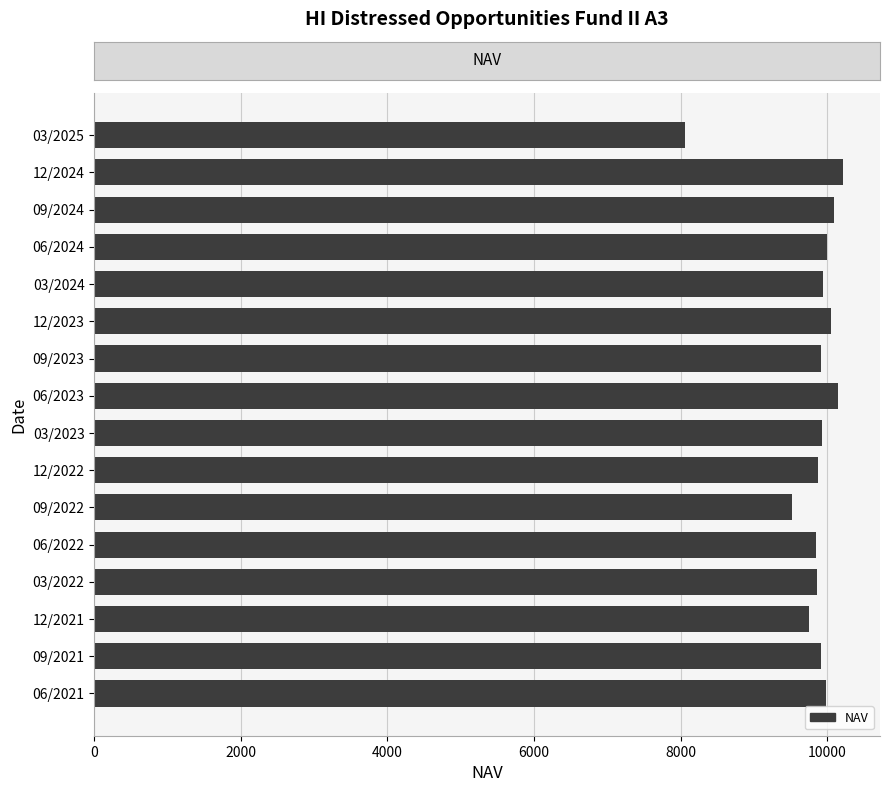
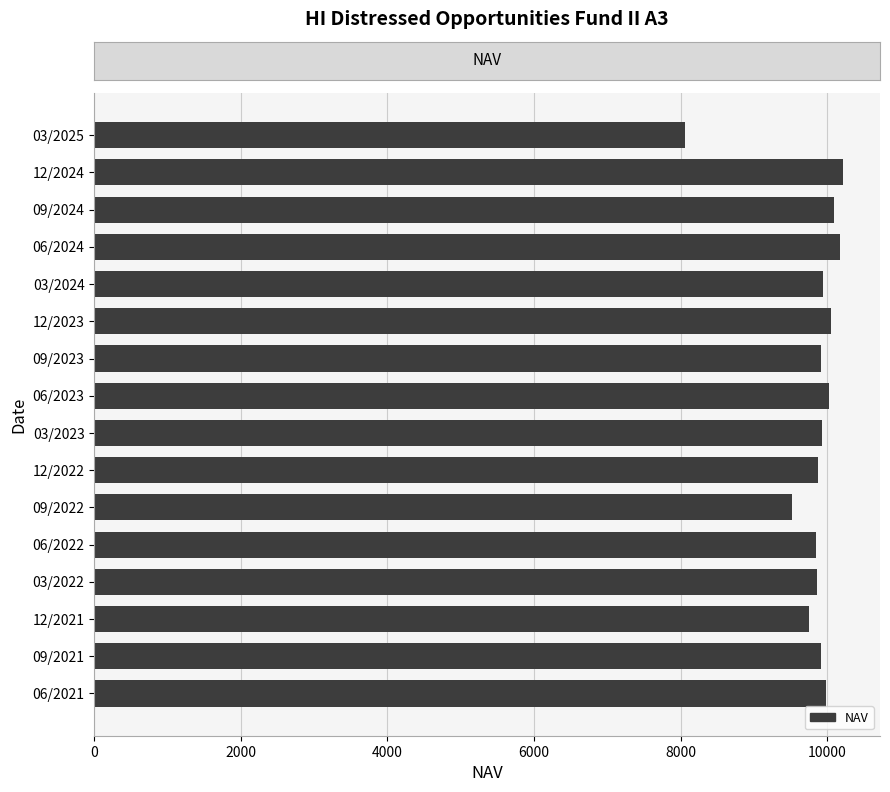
  {
    "03/2025": 8100,
    "12/2024": 10200,
    "09/2024": 10100,
-   "06/2024": 10000,
+   "06/2024": 10200,
    "03/2024": 9900,
    "12/2023": 10100,
    "09/2023": 9900,
-   "06/2023": 10100,
+   "06/2023": 10000,
    "03/2023": 9900,
    "12/2022": 9900,
    "09/2022": 9500,
    "06/2022": 9900,
    "03/2022": 9900,
    "12/2021": 9800,
    "09/2021": 9900,
    "06/2021": 10000
  }
